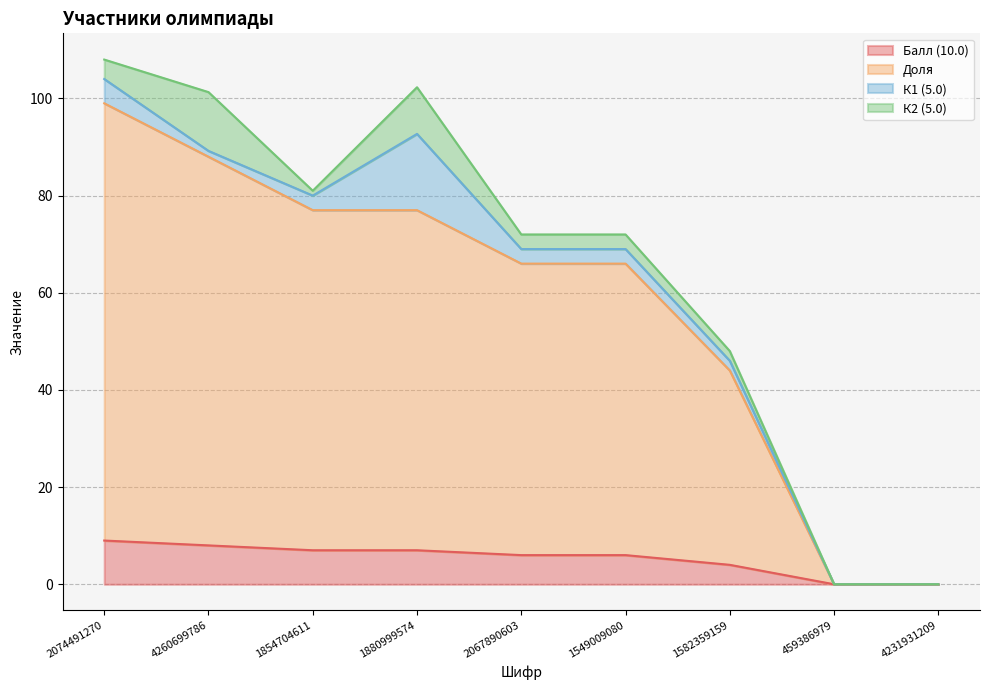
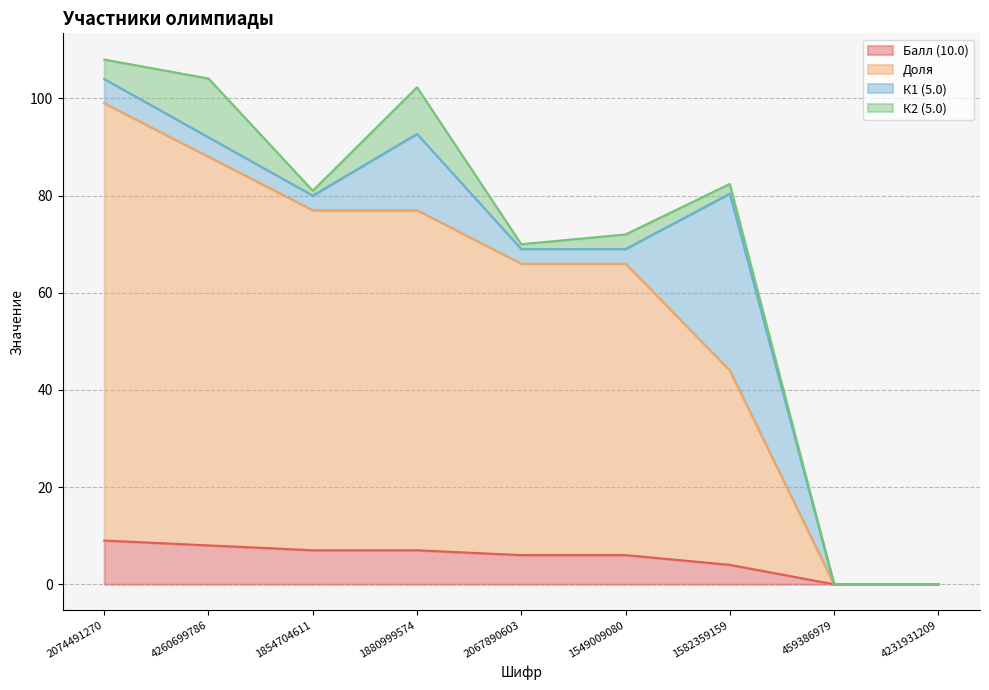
  {
    "К1 (5.0)": {
      "2074491270": 5,
-     "4260699786": 1,
+     "4260699786": 4,
      "1854704611": 3,
      "1880999574": 16,
      "2067890603": 3,
      "1549009080": 3,
-     "1582359159": 2
+     "1582359159": 36
    },
    "К2 (5.0)": {
      "2074491270": 4,
      "4260699786": 12,
      "1854704611": 1,
      "1880999574": 10,
-     "2067890603": 3,
+     "2067890603": 1,
      "1549009080": 3,
      "1582359159": 2
    }
  }
